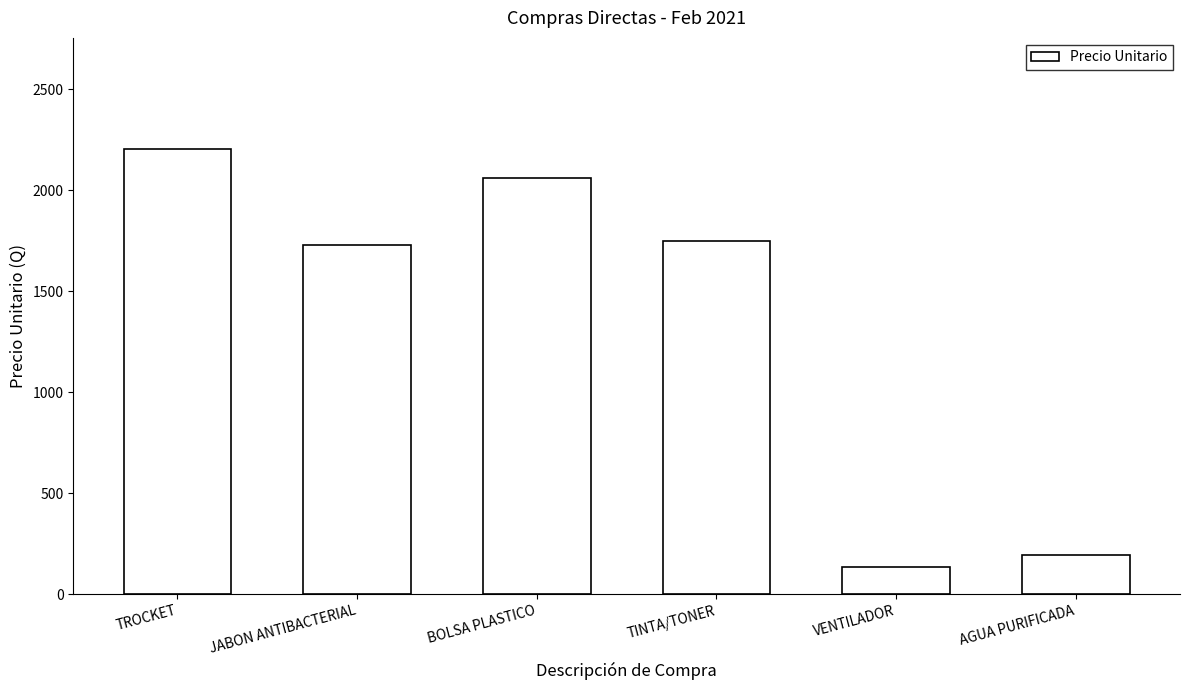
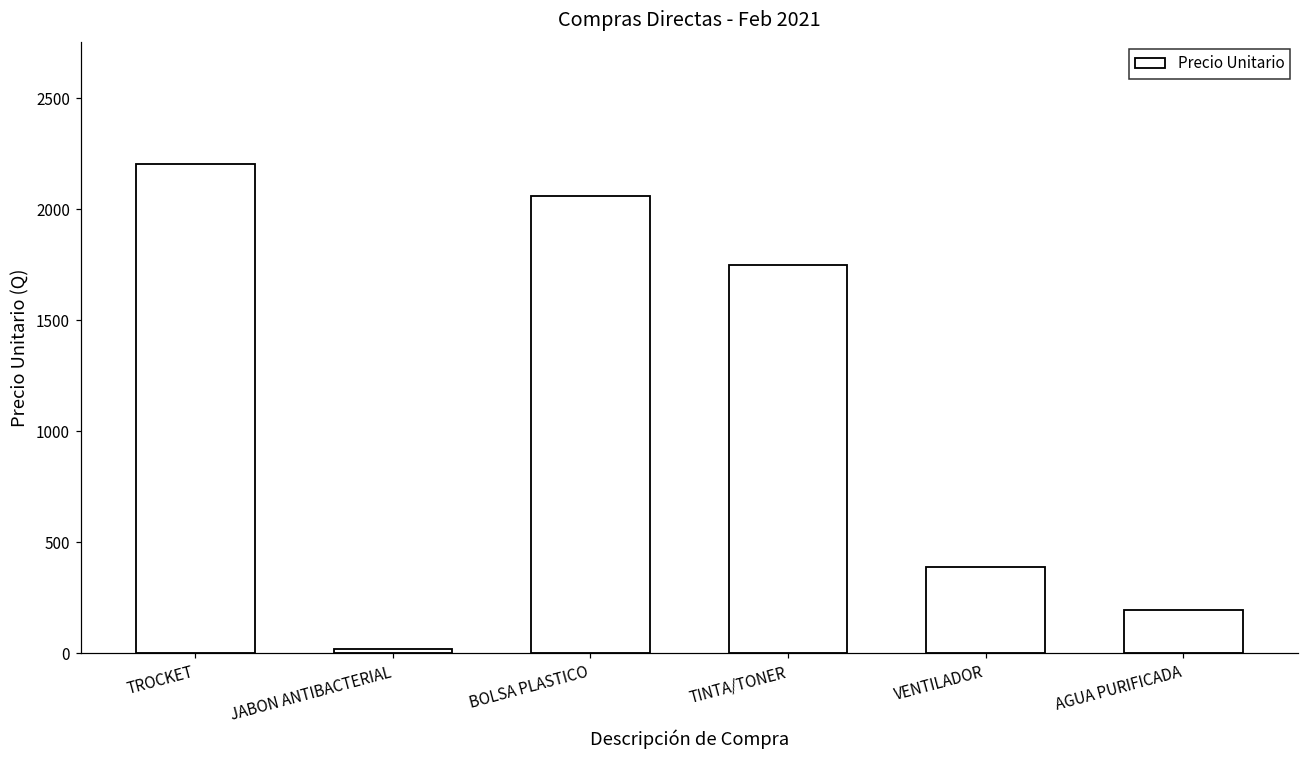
  {
    "TROCKET": 2200,
-   "JABON ANTIBACTERIAL": 1730,
+   "JABON ANTIBACTERIAL": 20,
    "BOLSA PLASTICO": 2060,
    "TINTA/TONER": 1750,
-   "VENTILADOR": 130,
+   "VENTILADOR": 390,
    "AGUA PURIFICADA": 200
  }
